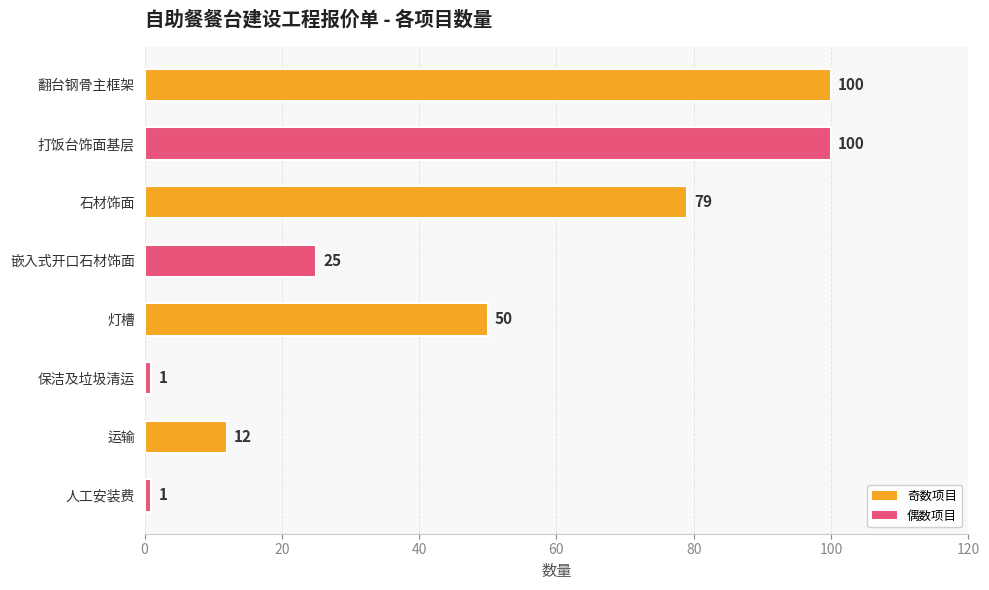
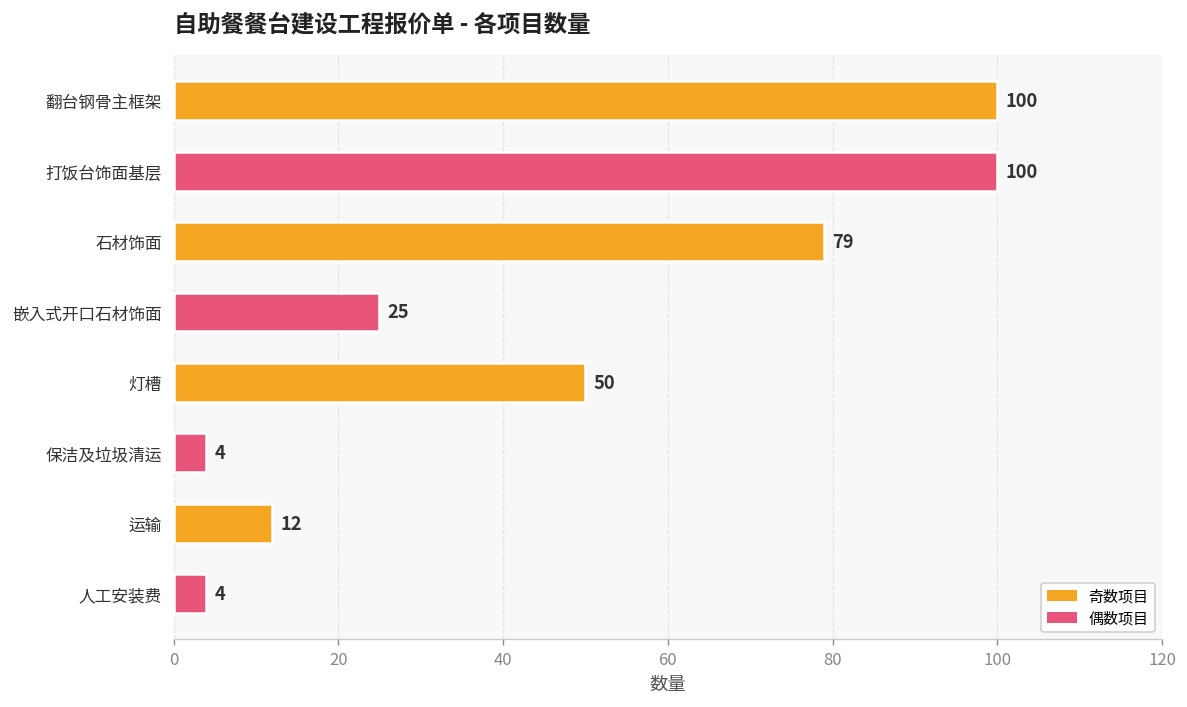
  {
    "翻台钢骨主框架": 100,
    "打饭台饰面基层": 100,
    "石材饰面": 79,
    "嵌入式开口石材饰面": 25,
    "灯槽": 50,
-   "保洁及垃圾清运": 1,
+   "保洁及垃圾清运": 4,
    "运输": 12,
-   "人工安装费": 1
+   "人工安装费": 4
  }
